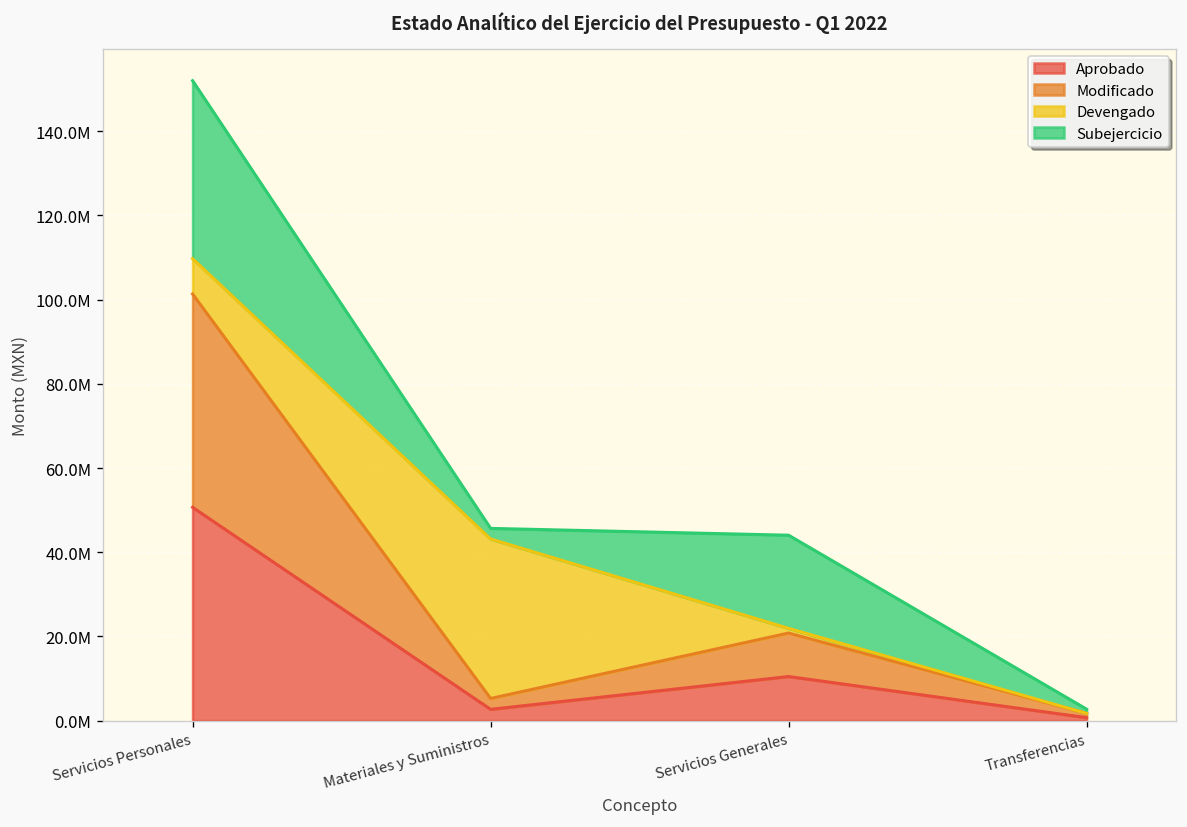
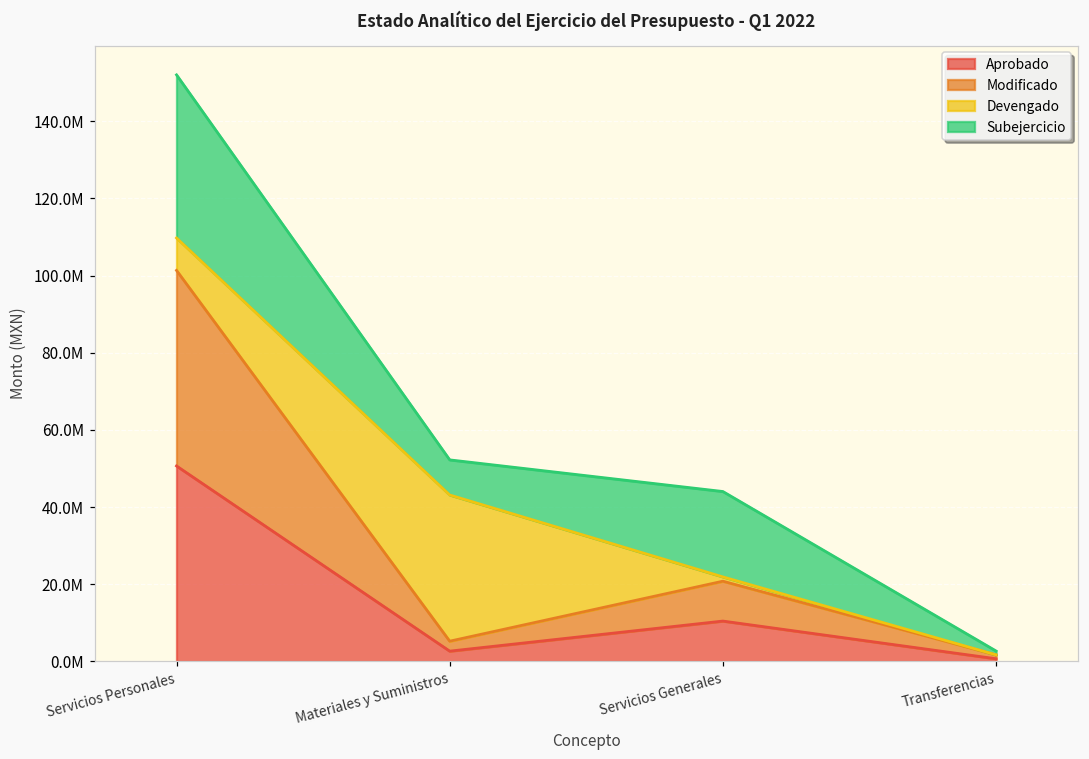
  {
    "Devengado": {
      "Servicios Personales": 8000000,
      "Materiales y Suministros": 38000000,
      "Servicios Generales": 1000000
    },
    "Subejercicio": {
      "Servicios Personales": 42000000,
-     "Materiales y Suministros": 3000000,
+     "Materiales y Suministros": 9000000,
      "Servicios Generales": 22000000,
      "Transferencias": 1000000
    }
  }
